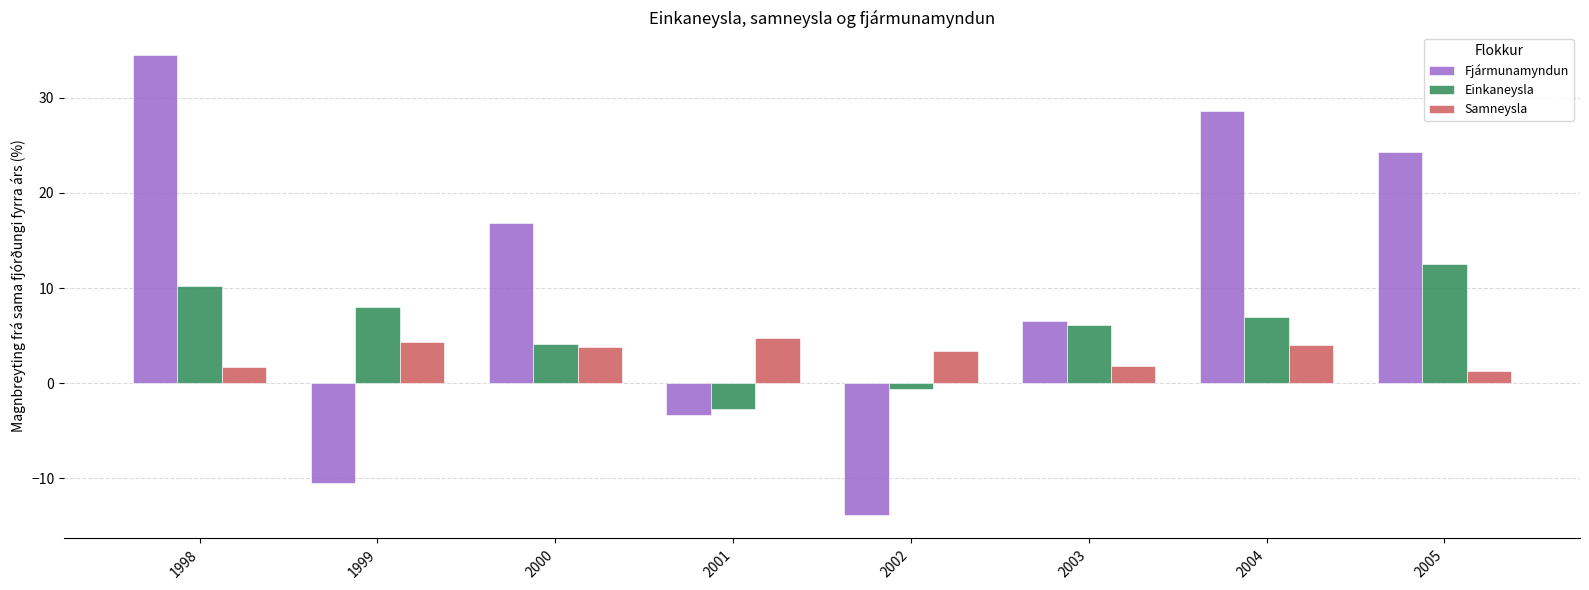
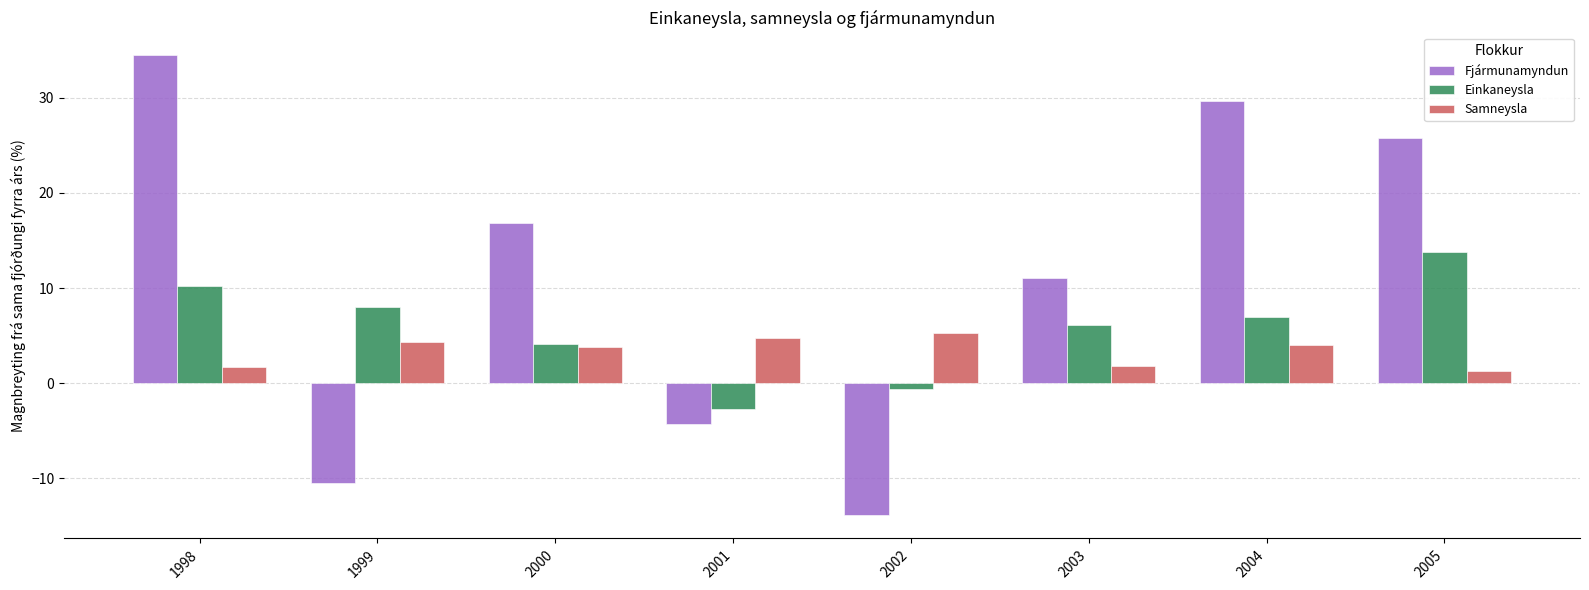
  {
    "Fjármunamyndun": {
      "1998": 34,
      "1999": -10,
      "2000": 17,
-     "2001": -3,
+     "2001": -4,
      "2002": -14,
-     "2003": 7,
-     "2004": 29,
-     "2005": 24
+     "2003": 11,
+     "2004": 30,
+     "2005": 26
    },
    "Einkaneysla": {
      "1998": 10,
      "1999": 8,
      "2000": 4,
      "2001": -3,
      "2002": -1,
      "2003": 6,
      "2004": 7,
-     "2005": 13
+     "2005": 14
    },
    "Samneysla": {
      "1998": 2,
      "1999": 4,
      "2000": 4,
      "2001": 5,
-     "2002": 3,
+     "2002": 5,
      "2003": 2,
      "2004": 4,
      "2005": 1
    }
  }
